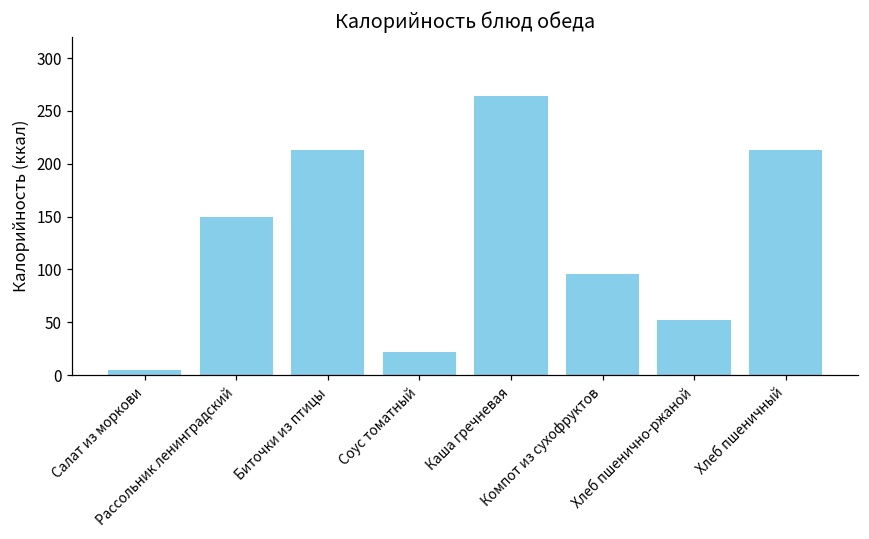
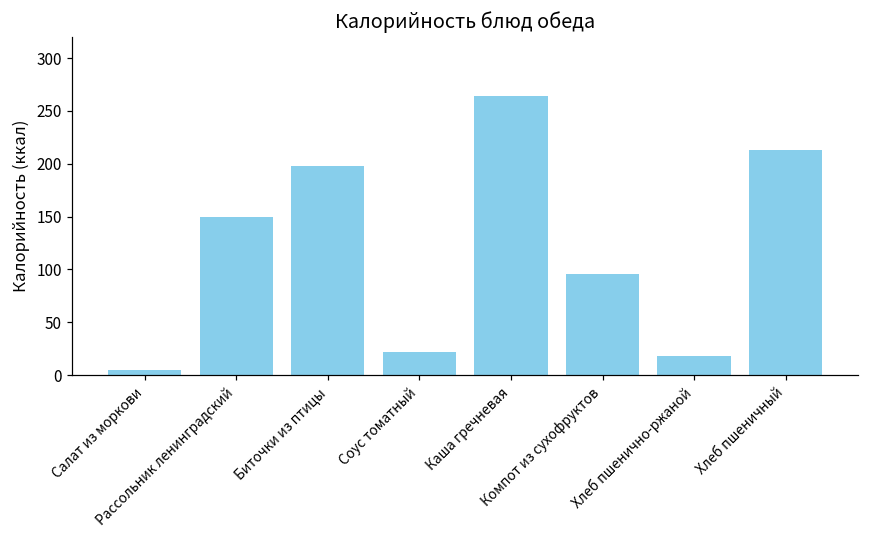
  {
    "Салат из моркови": 10,
    "Рассольник ленинградский": 150,
-   "Биточки из птицы": 210,
+   "Биточки из птицы": 200,
    "Соус томатный": 20,
    "Каша гречневая": 260,
    "Компот из сухофруктов": 100,
-   "Хлеб пшенично-ржаной": 50,
+   "Хлеб пшенично-ржаной": 20,
    "Хлеб пшеничный": 210
  }
